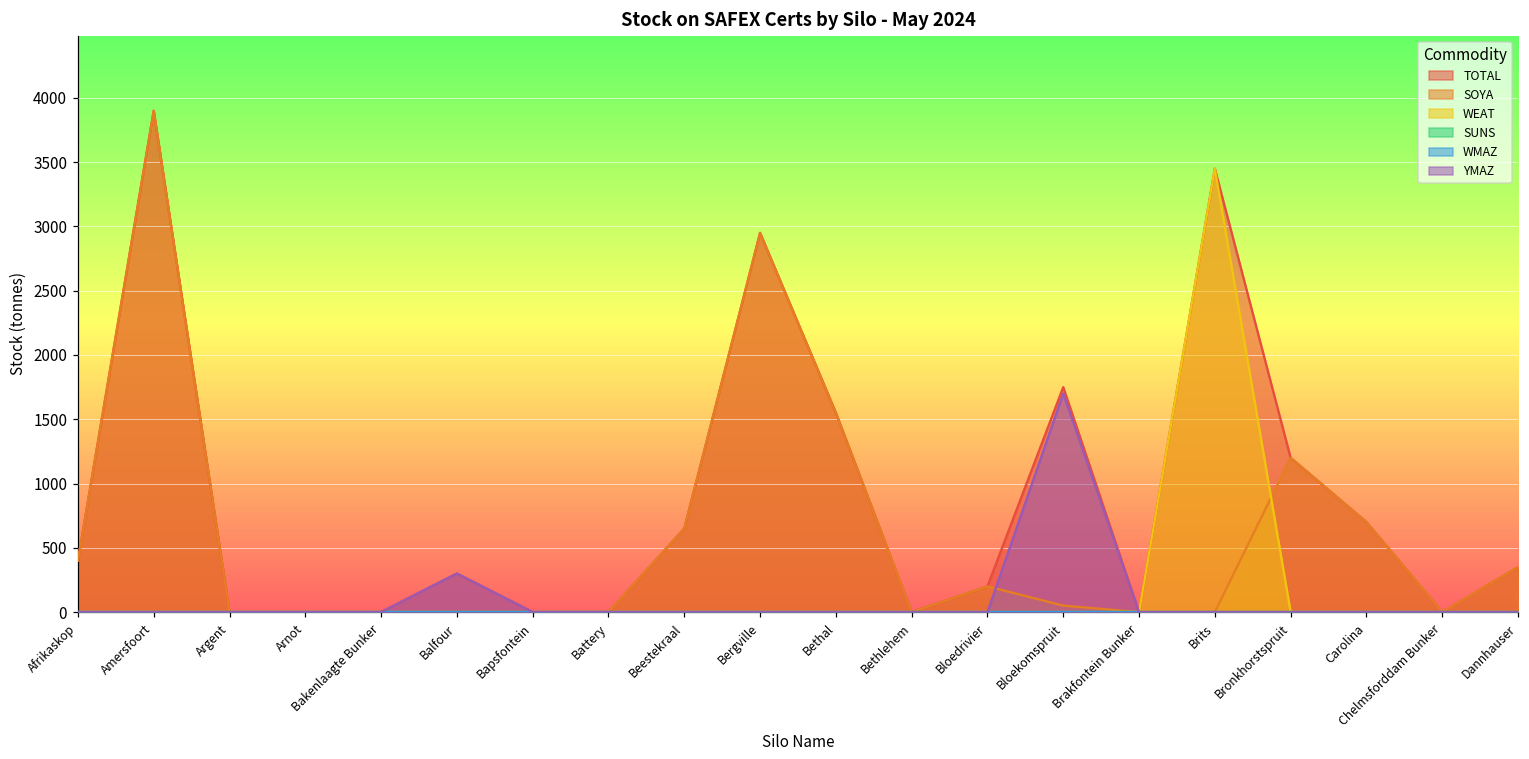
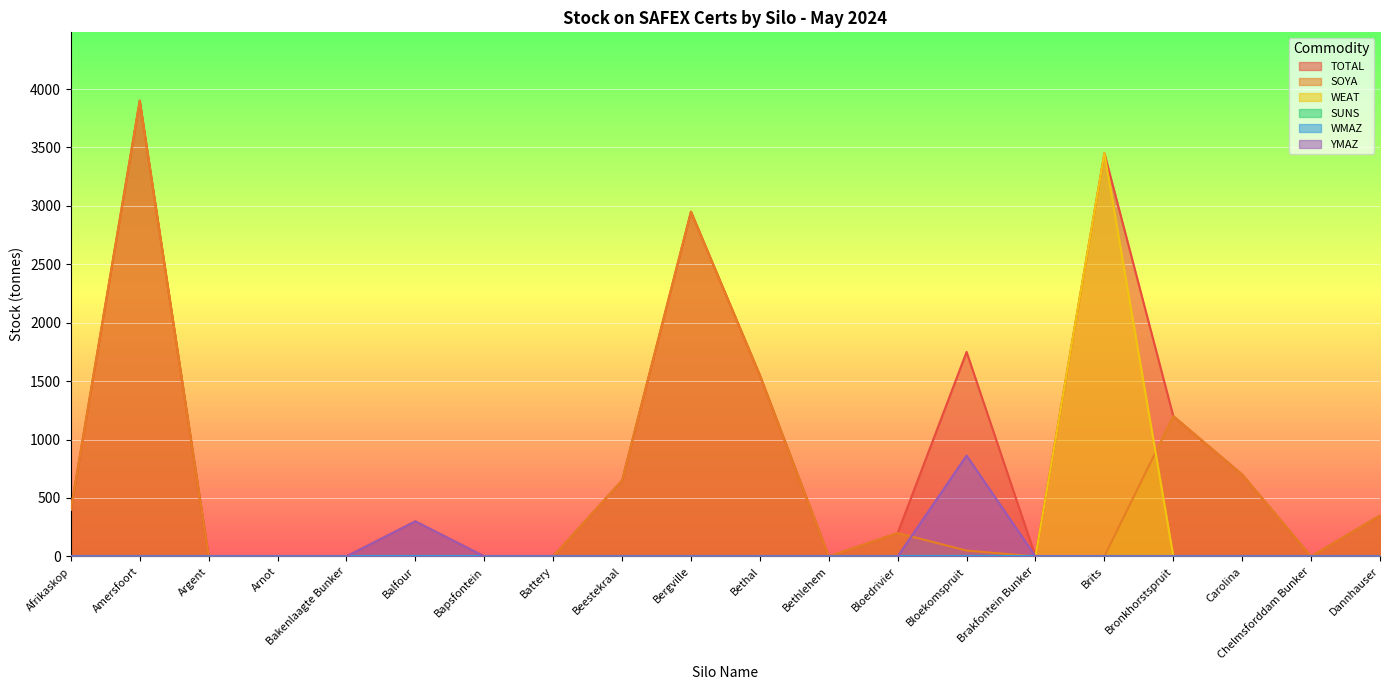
  {
    "YMAZ": {
-     "Bloekomspruit": 1700
+     "Bloekomspruit": 860
    }
  }
